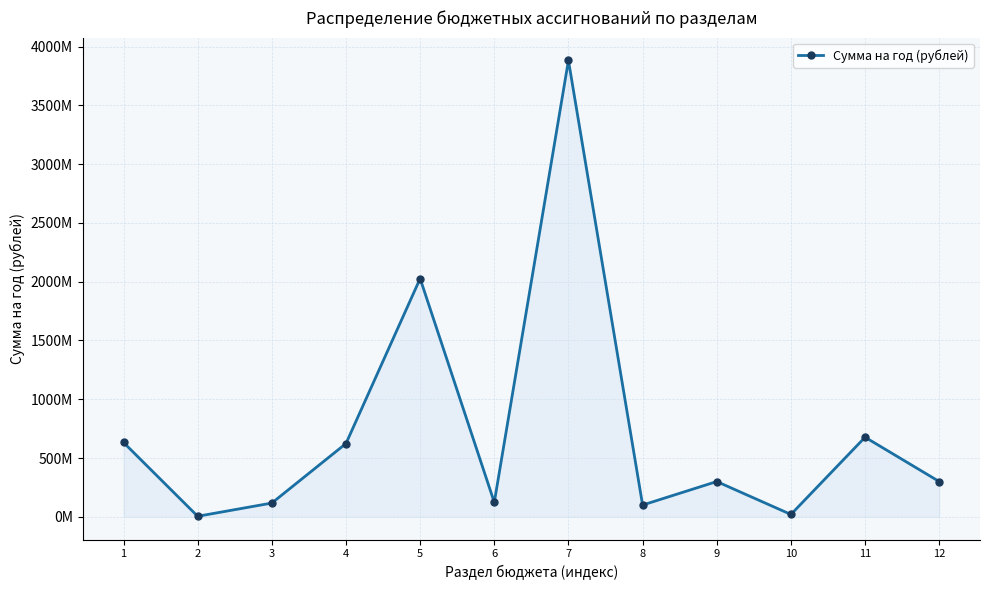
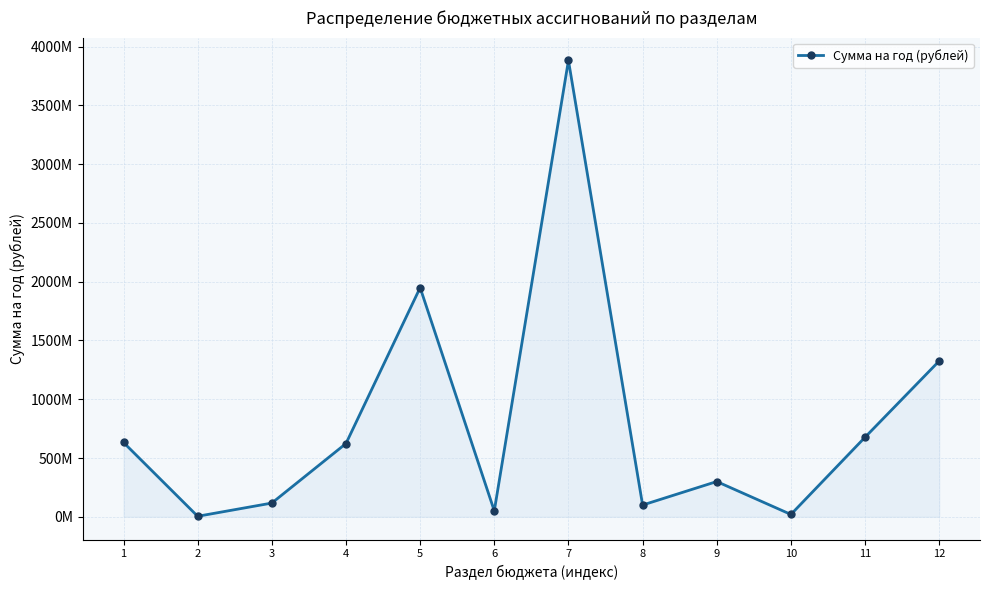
  {
    "1": 630000000,
    "2": 0,
    "3": 120000000,
    "4": 620000000,
-   "5": 2030000000,
-   "6": 120000000,
+   "5": 1950000000,
+   "6": 50000000,
    "7": 3880000000,
    "8": 100000000,
    "9": 300000000,
    "10": 20000000,
    "11": 680000000,
-   "12": 300000000
+   "12": 1330000000
  }
